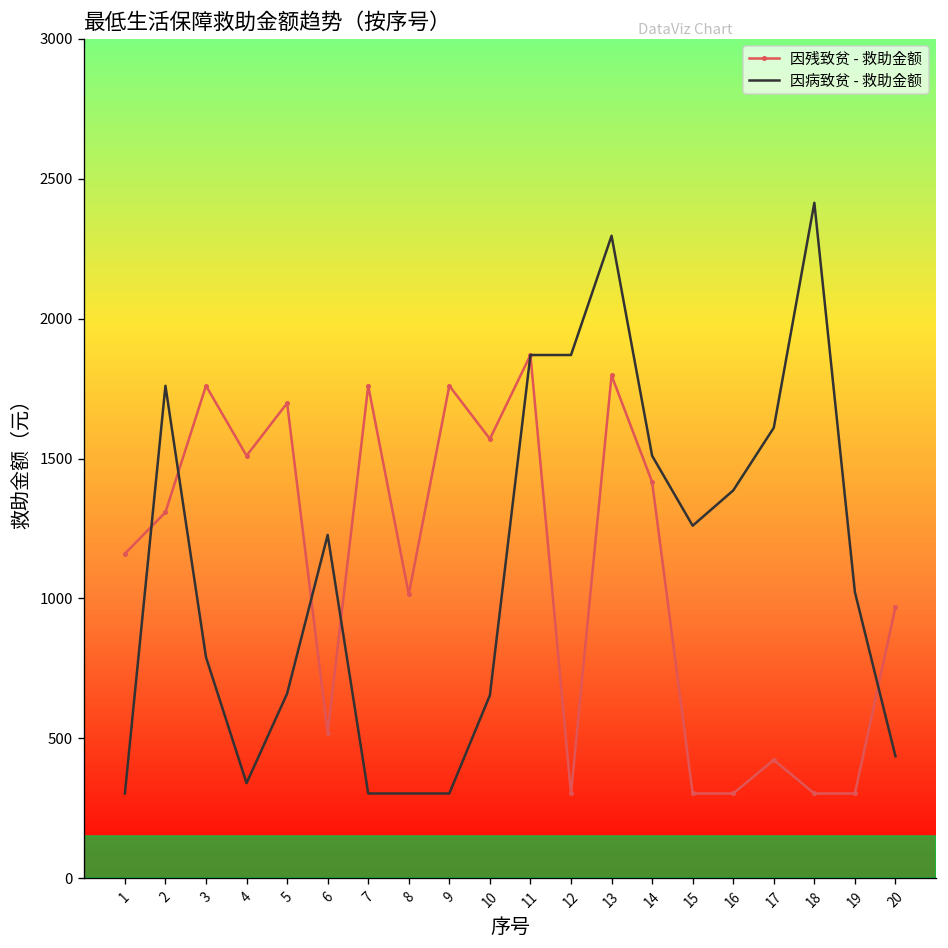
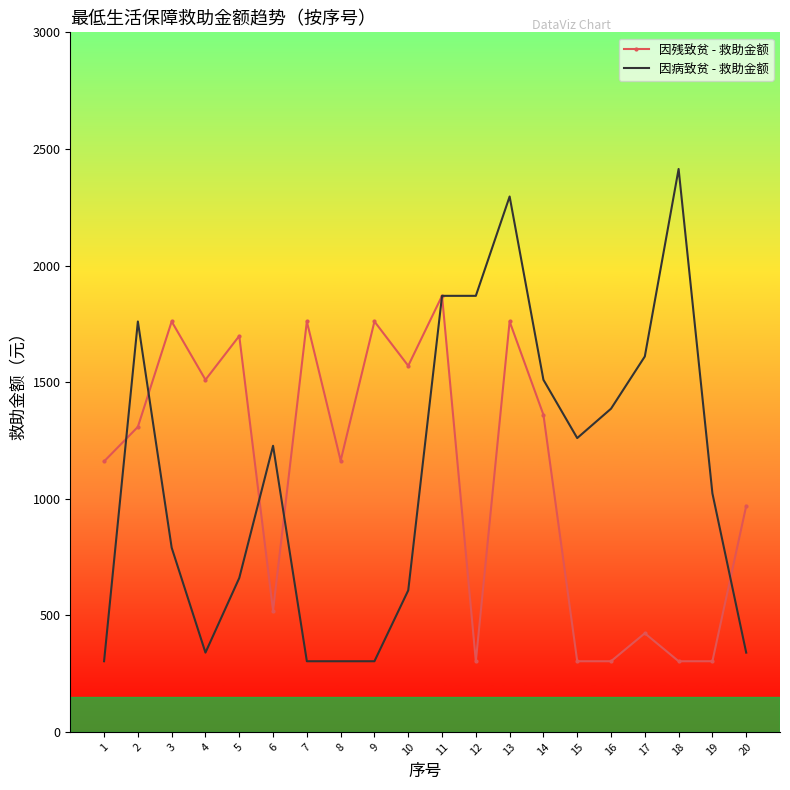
  {
    "因残致贫 - 救助金额": {
      "1": 1160,
      "2": 1310,
      "3": 1760,
      "4": 1510,
      "5": 1700,
      "6": 520,
      "7": 1760,
-     "8": 1020,
+     "8": 1160,
      "9": 1760,
      "10": 1570,
      "12": 300,
-     "13": 1800,
-     "14": 1420,
+     "13": 1760,
+     "14": 1360,
      "15": 300,
      "16": 300,
      "17": 420,
      "18": 300,
      "19": 300,
      "20": 970
    },
    "因病致贫 - 救助金额": {
      "1": 300,
      "2": 1760,
      "3": 790,
      "4": 340,
      "5": 660,
      "6": 1230,
      "7": 300,
      "8": 300,
      "9": 300,
-     "10": 650,
+     "10": 610,
      "12": 1870,
      "13": 2300,
      "14": 1510,
      "15": 1260,
      "16": 1390,
      "17": 1610,
      "18": 2410,
      "19": 1020,
-     "20": 440
+     "20": 340
    }
  }
